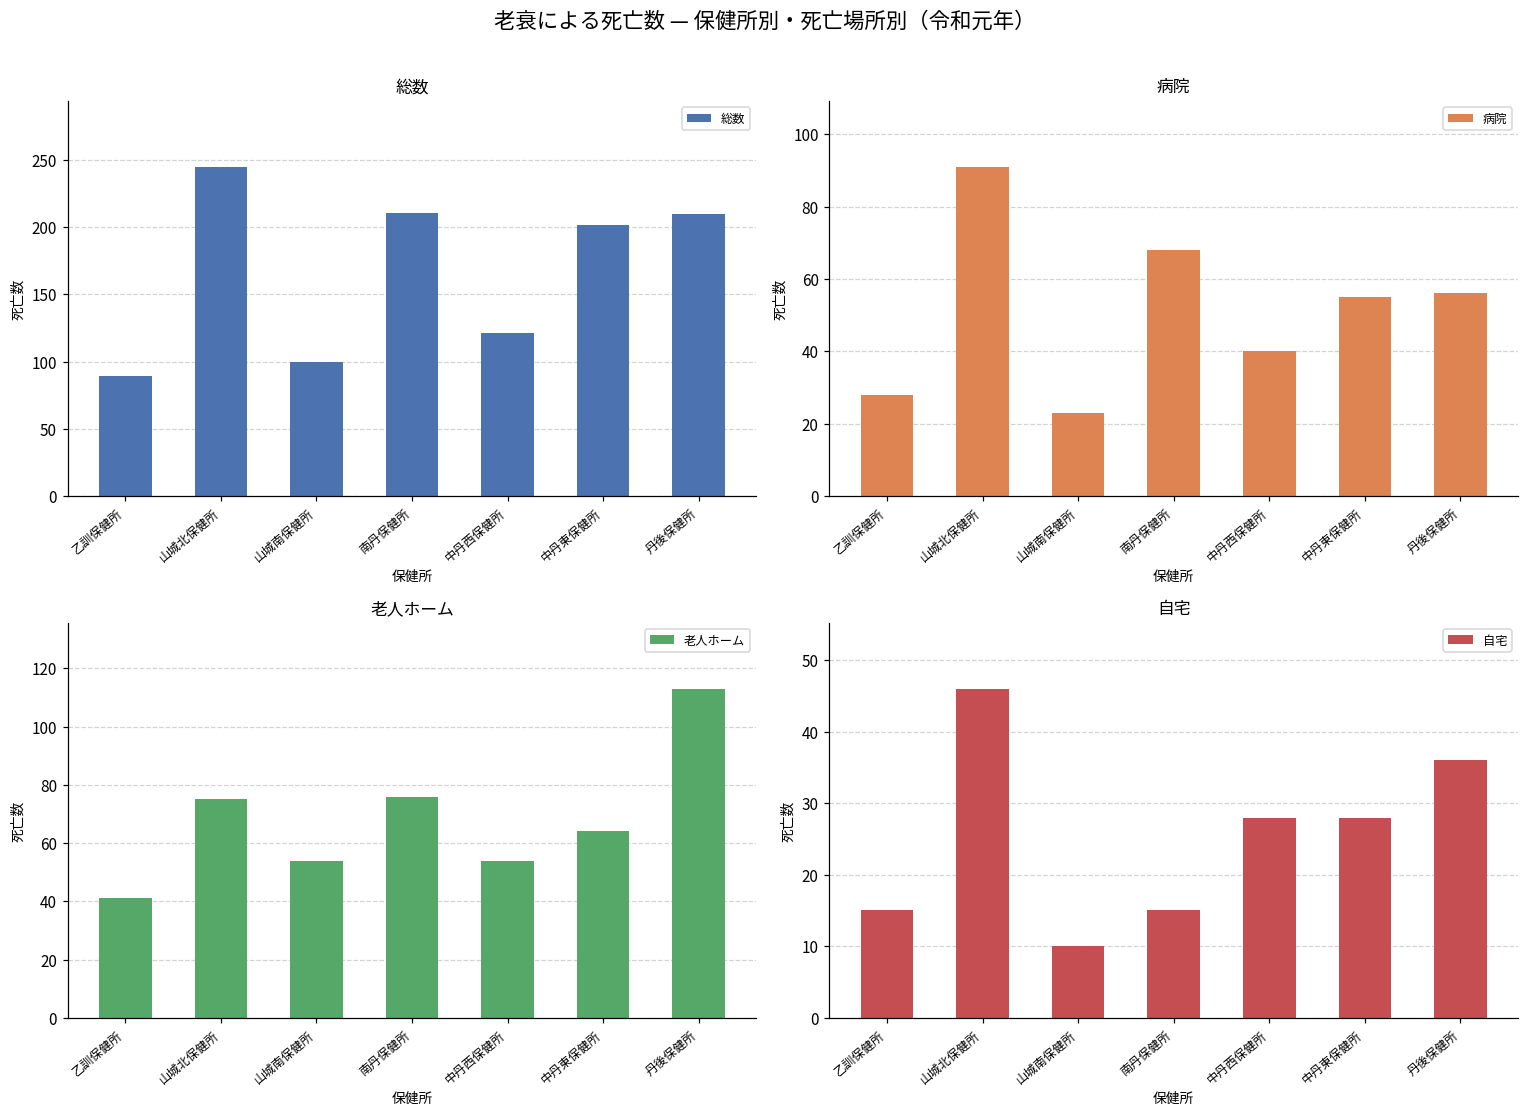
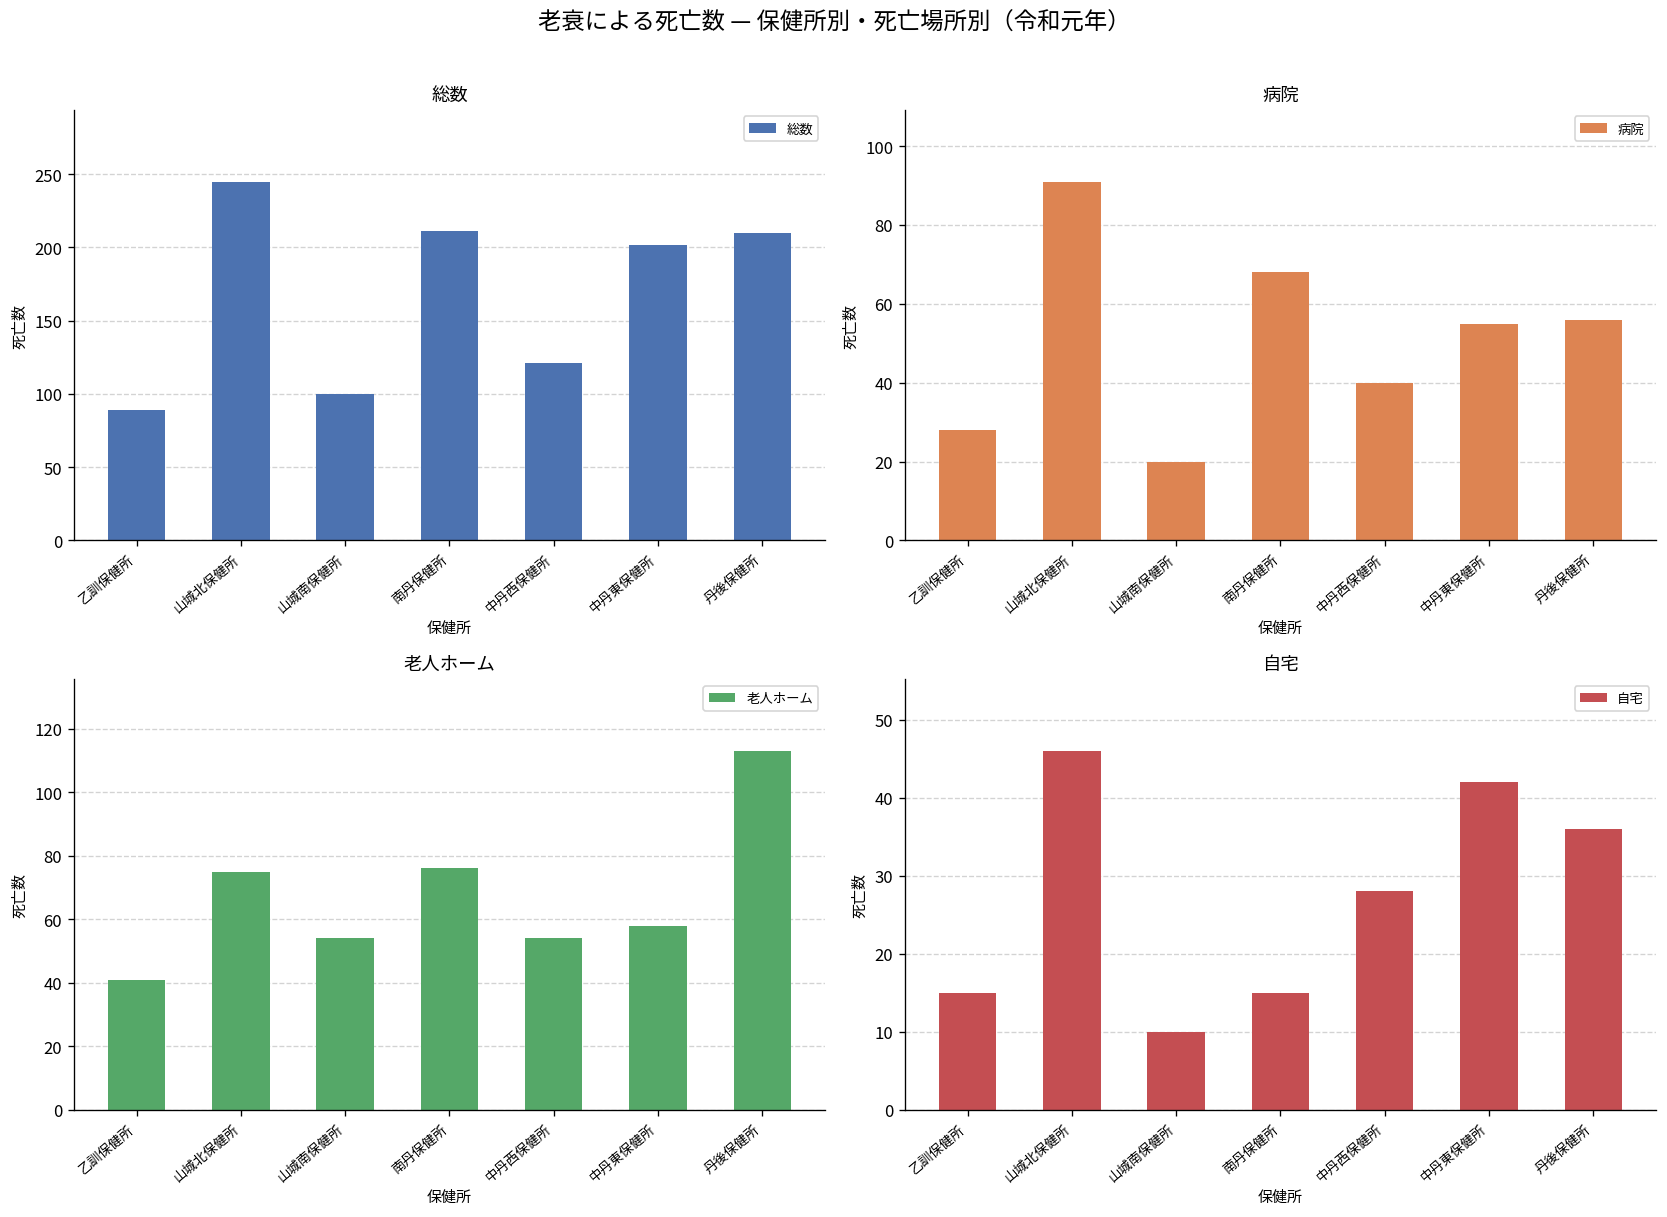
  {
    "総数": {
      "乙訓保健所": 89,
      "山城北保健所": 245,
      "山城南保健所": 100,
      "南丹保健所": 211,
      "中丹西保健所": 121,
      "中丹東保健所": 202,
      "丹後保健所": 210
    },
    "病院": {
      "乙訓保健所": 28,
      "山城北保健所": 91,
-     "山城南保健所": 23,
+     "山城南保健所": 20,
      "南丹保健所": 68,
      "中丹西保健所": 40,
      "中丹東保健所": 55,
      "丹後保健所": 56
    },
    "老人ホーム": {
      "乙訓保健所": 41,
      "山城北保健所": 75,
      "山城南保健所": 54,
      "南丹保健所": 76,
      "中丹西保健所": 54,
-     "中丹東保健所": 64,
+     "中丹東保健所": 58,
      "丹後保健所": 113
    },
    "自宅": {
      "乙訓保健所": 15,
      "山城北保健所": 46,
      "山城南保健所": 10,
      "南丹保健所": 15,
      "中丹西保健所": 28,
-     "中丹東保健所": 28,
+     "中丹東保健所": 42,
      "丹後保健所": 36
    }
  }
